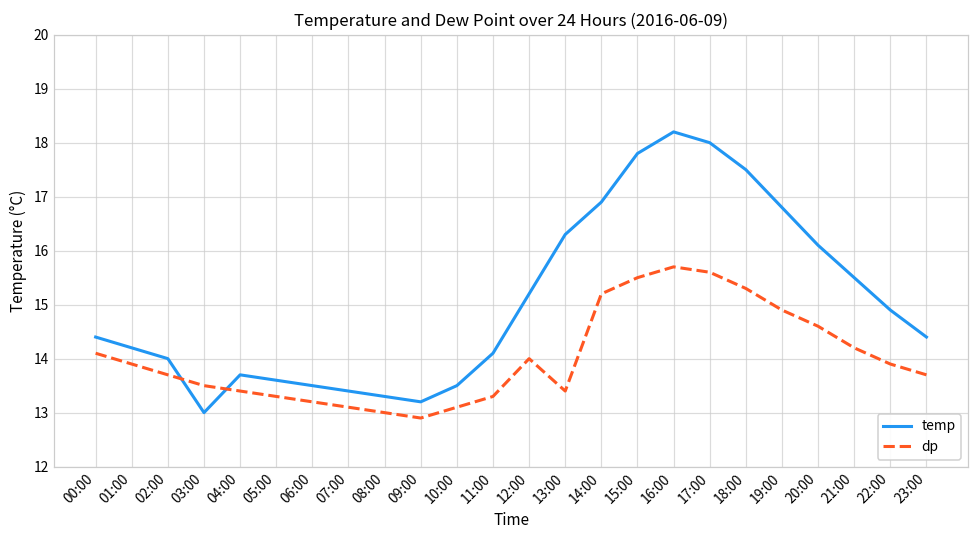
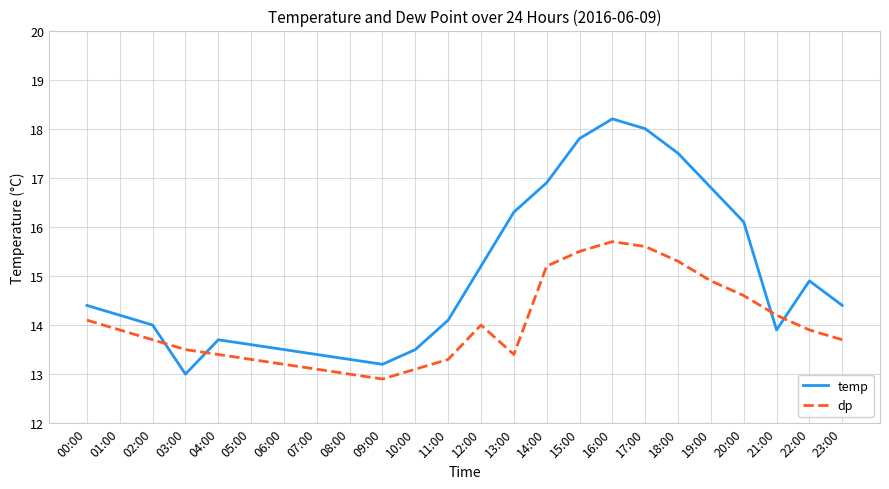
  {
    "temp": {
      "00:00": 14.4,
      "01:00": 14.2,
      "02:00": 14.0,
      "03:00": 13.0,
      "04:00": 13.7,
      "05:00": 13.6,
      "06:00": 13.5,
      "07:00": 13.4,
      "08:00": 13.3,
      "09:00": 13.2,
      "10:00": 13.5,
      "11:00": 14.1,
      "12:00": 15.2,
      "13:00": 16.3,
      "14:00": 16.9,
      "15:00": 17.8,
      "16:00": 18.2,
      "17:00": 18.0,
      "18:00": 17.5,
      "19:00": 16.8,
      "20:00": 16.1,
-     "21:00": 15.5,
+     "21:00": 13.9,
      "22:00": 14.9,
      "23:00": 14.4
    },
    "dp": {
      "00:00": 14.1,
      "01:00": 13.9,
      "02:00": 13.7,
      "03:00": 13.5,
      "04:00": 13.4,
      "05:00": 13.3,
      "06:00": 13.2,
      "07:00": 13.1,
      "08:00": 13.0,
      "09:00": 12.9,
      "10:00": 13.1,
      "11:00": 13.3,
      "12:00": 14.0,
      "13:00": 13.4,
      "14:00": 15.2,
      "15:00": 15.5,
      "16:00": 15.7,
      "17:00": 15.6,
      "18:00": 15.3,
      "19:00": 14.9,
      "20:00": 14.6,
      "21:00": 14.2,
      "22:00": 13.9,
      "23:00": 13.7
    }
  }
